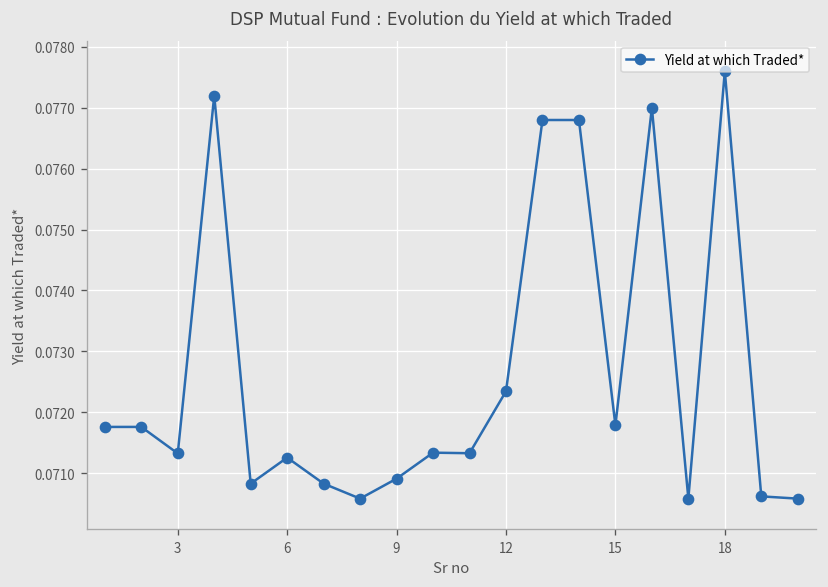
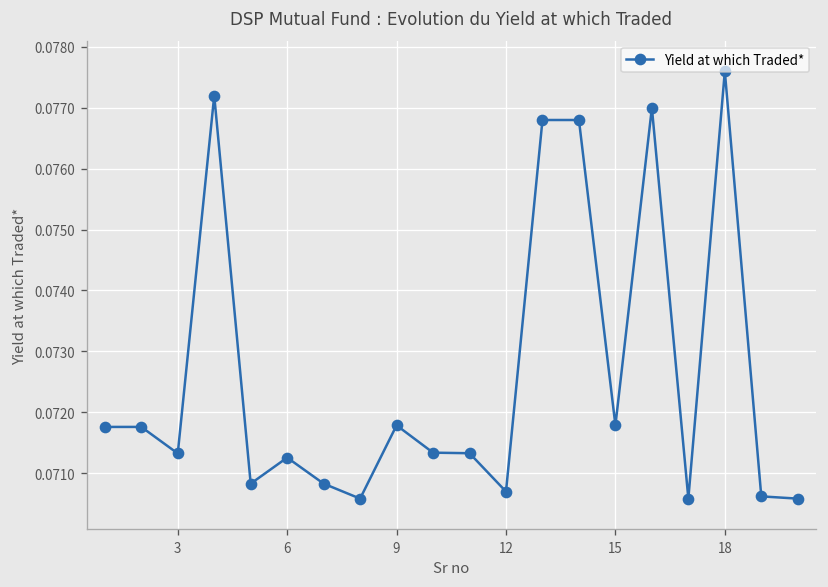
  {
    "3": 0.0713,
    "6": 0.0713,
-   "9": 0.0709,
-   "12": 0.0723,
+   "9": 0.0718,
+   "12": 0.0707,
    "15": 0.0718,
    "18": 0.0776
  }
